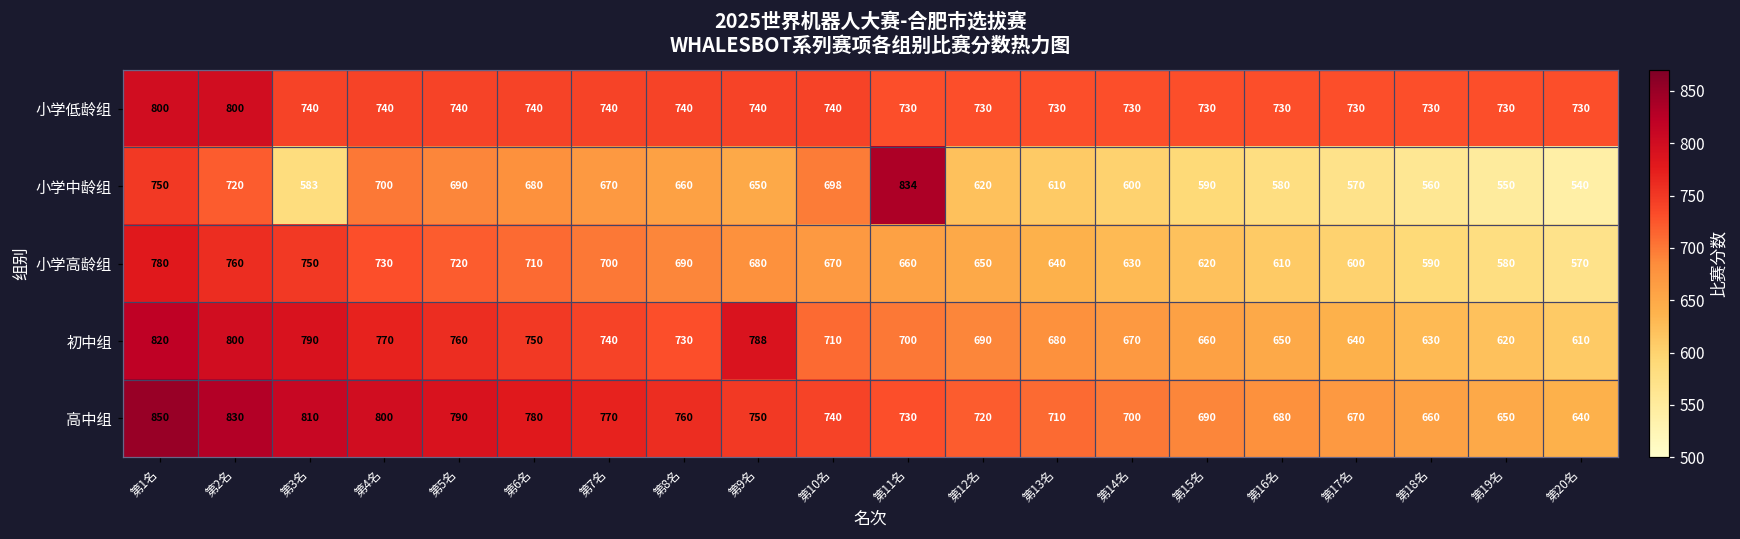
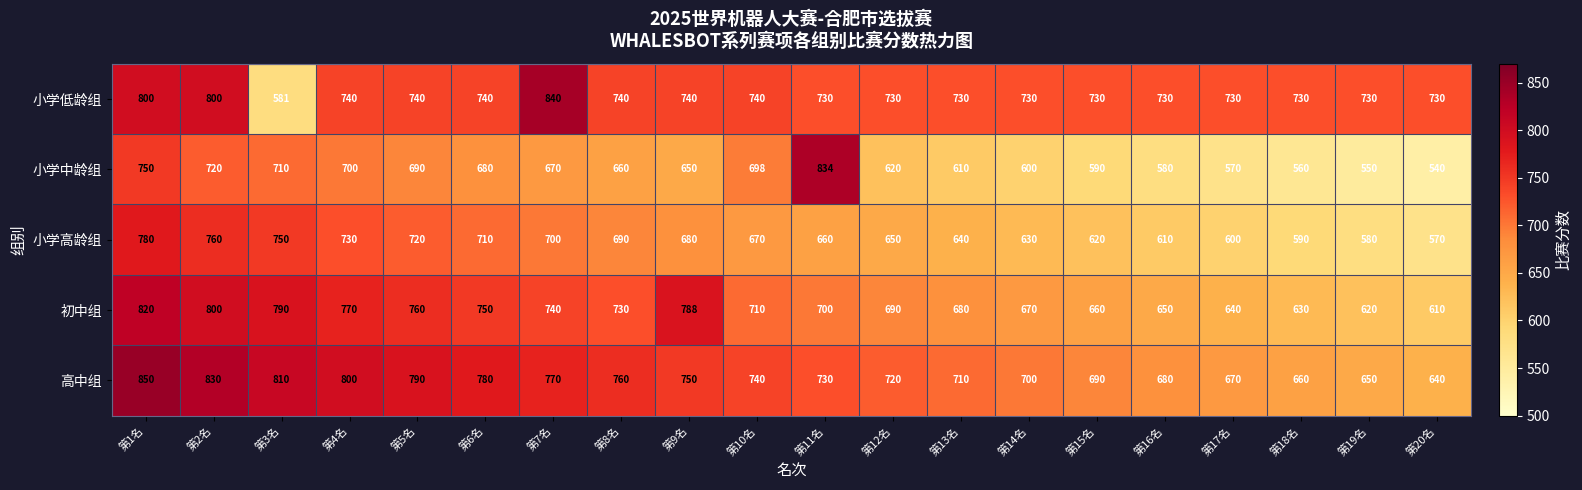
  {
    "小学低龄组": {
      "第1名": 800,
      "第2名": 800,
-     "第3名": 740,
+     "第3名": 581,
      "第4名": 740,
      "第5名": 740,
      "第6名": 740,
-     "第7名": 740,
+     "第7名": 840,
      "第8名": 740,
      "第9名": 740,
      "第10名": 740,
      "第11名": 730,
      "第12名": 730,
      "第13名": 730,
      "第14名": 730,
      "第15名": 730,
      "第16名": 730,
      "第17名": 730,
      "第18名": 730,
      "第19名": 730,
      "第20名": 730
    },
    "小学中龄组": {
      "第1名": 750,
      "第2名": 720,
-     "第3名": 583,
+     "第3名": 710,
      "第4名": 700,
      "第5名": 690,
      "第6名": 680,
      "第7名": 670,
      "第8名": 660,
      "第9名": 650,
      "第10名": 698,
      "第11名": 834,
      "第12名": 620,
      "第13名": 610,
      "第14名": 600,
      "第15名": 590,
      "第16名": 580,
      "第17名": 570,
      "第18名": 560,
      "第19名": 550,
      "第20名": 540
    },
    "小学高龄组": {
      "第1名": 780,
      "第2名": 760,
      "第3名": 750,
      "第4名": 730,
      "第5名": 720,
      "第6名": 710,
      "第7名": 700,
      "第8名": 690,
      "第9名": 680,
      "第10名": 670,
      "第11名": 660,
      "第12名": 650,
      "第13名": 640,
      "第14名": 630,
      "第15名": 620,
      "第16名": 610,
      "第17名": 600,
      "第18名": 590,
      "第19名": 580,
      "第20名": 570
    },
    "初中组": {
      "第1名": 820,
      "第2名": 800,
      "第3名": 790,
      "第4名": 770,
      "第5名": 760,
      "第6名": 750,
      "第7名": 740,
      "第8名": 730,
      "第9名": 788,
      "第10名": 710,
      "第11名": 700,
      "第12名": 690,
      "第13名": 680,
      "第14名": 670,
      "第15名": 660,
      "第16名": 650,
      "第17名": 640,
      "第18名": 630,
      "第19名": 620,
      "第20名": 610
    },
    "高中组": {
      "第1名": 850,
      "第2名": 830,
      "第3名": 810,
      "第4名": 800,
      "第5名": 790,
      "第6名": 780,
      "第7名": 770,
      "第8名": 760,
      "第9名": 750,
      "第10名": 740,
      "第11名": 730,
      "第12名": 720,
      "第13名": 710,
      "第14名": 700,
      "第15名": 690,
      "第16名": 680,
      "第17名": 670,
      "第18名": 660,
      "第19名": 650,
      "第20名": 640
    }
  }
